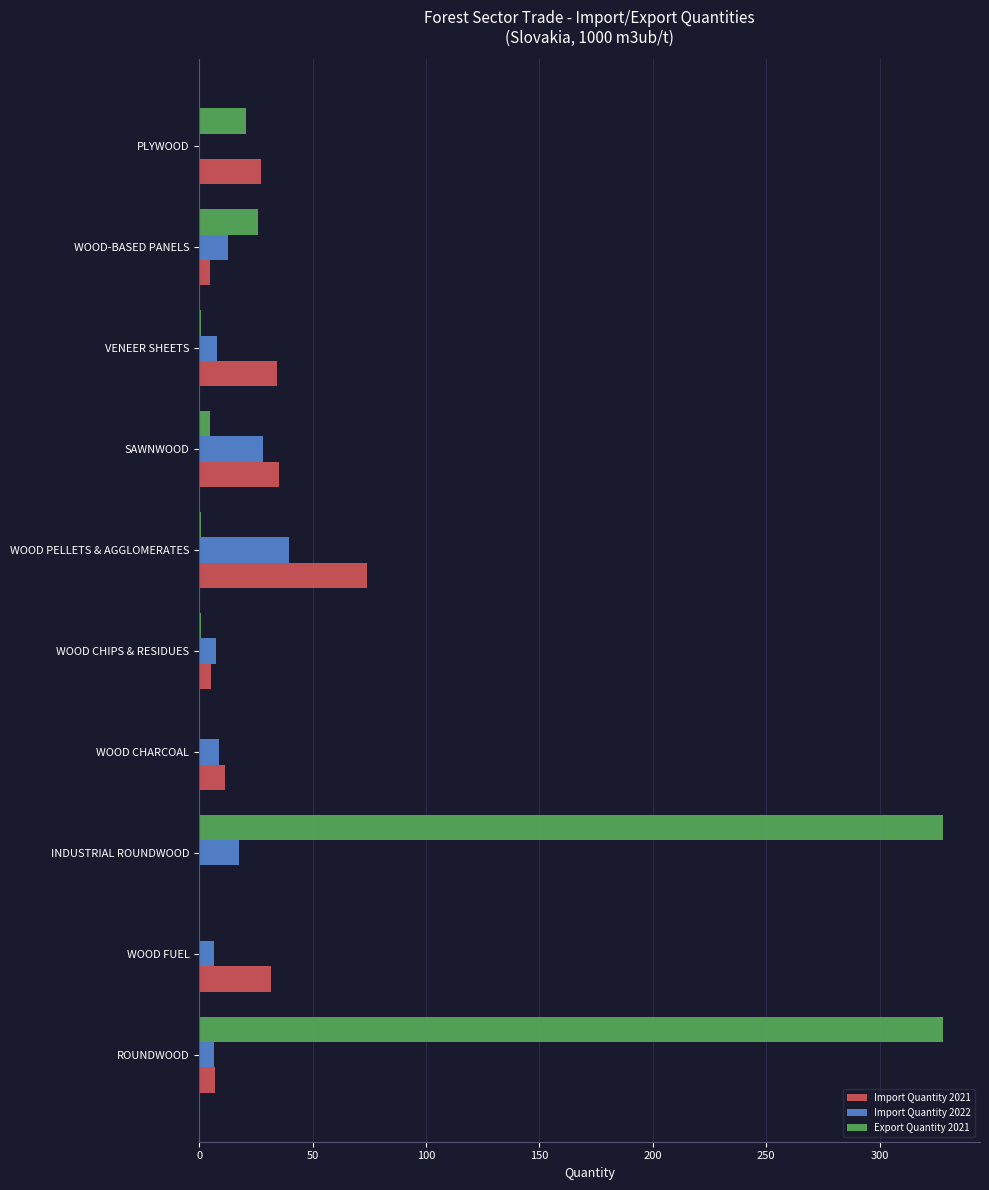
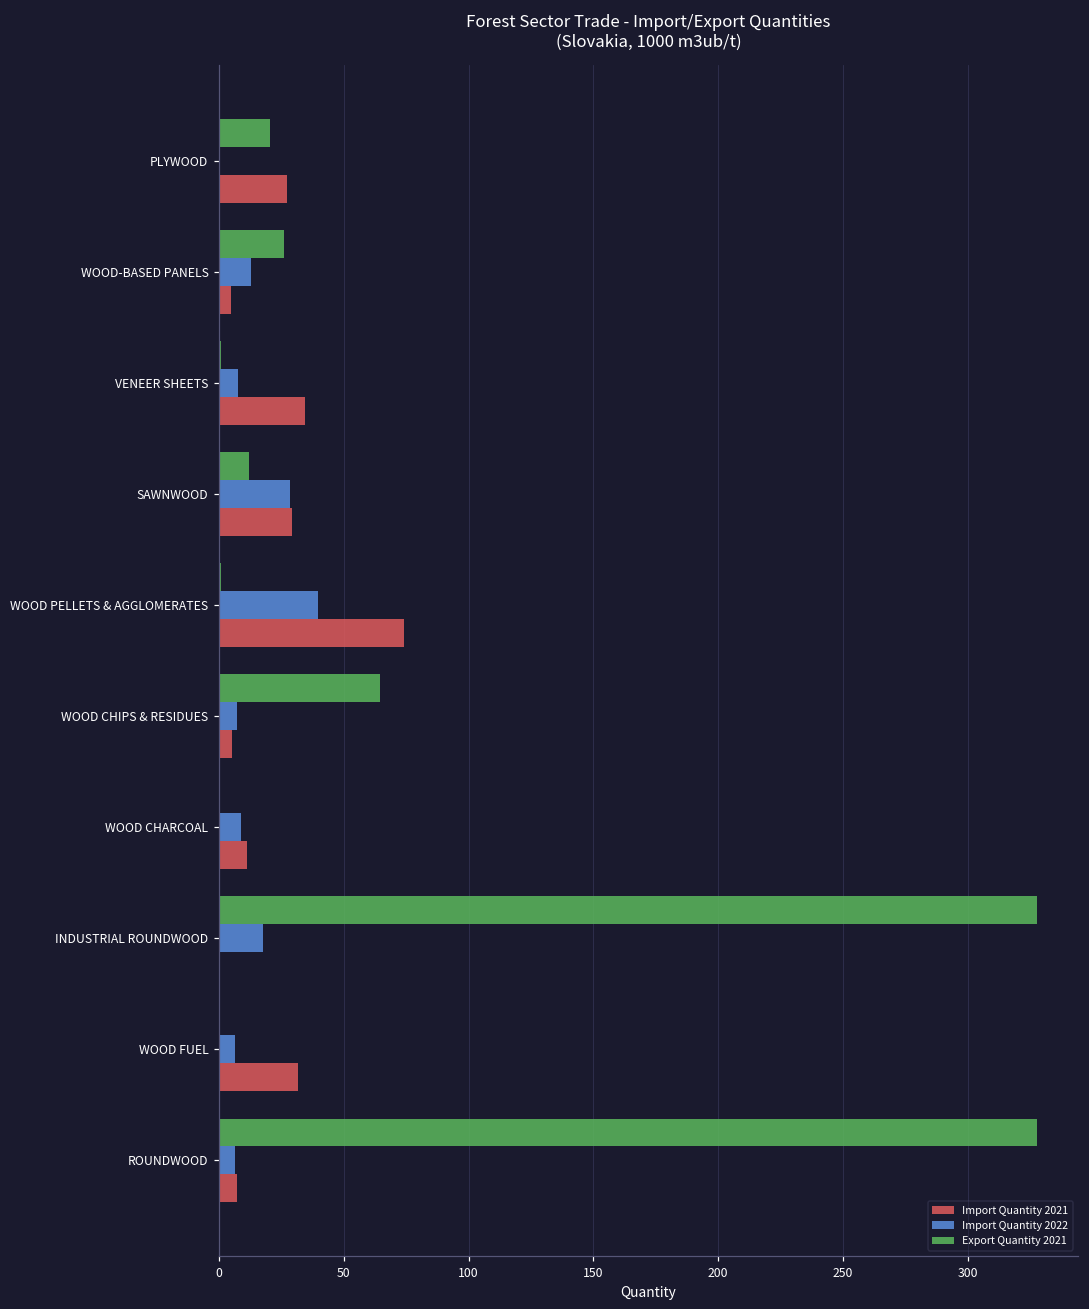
  {
    "Import Quantity 2021": {
      "PLYWOOD": 27,
      "WOOD-BASED PANELS": 5,
      "VENEER SHEETS": 35,
-     "SAWNWOOD": 35,
+     "SAWNWOOD": 29,
      "WOOD PELLETS & AGGLOMERATES": 74,
      "WOOD CHIPS & RESIDUES": 5,
      "WOOD CHARCOAL": 11,
      "WOOD FUEL": 32,
      "ROUNDWOOD": 7
    },
    "Import Quantity 2022": {
      "WOOD-BASED PANELS": 13,
      "VENEER SHEETS": 8,
      "SAWNWOOD": 28,
      "WOOD PELLETS & AGGLOMERATES": 40,
      "WOOD CHIPS & RESIDUES": 7,
      "WOOD CHARCOAL": 9,
      "INDUSTRIAL ROUNDWOOD": 18,
      "WOOD FUEL": 6,
      "ROUNDWOOD": 7
    },
    "Export Quantity 2021": {
      "PLYWOOD": 21,
      "WOOD-BASED PANELS": 26,
-     "SAWNWOOD": 5,
-     "WOOD CHIPS & RESIDUES": 1,
+     "SAWNWOOD": 12,
+     "WOOD CHIPS & RESIDUES": 65,
      "WOOD CHARCOAL": 0,
      "INDUSTRIAL ROUNDWOOD": 328,
      "WOOD FUEL": 0,
      "ROUNDWOOD": 328
    }
  }
